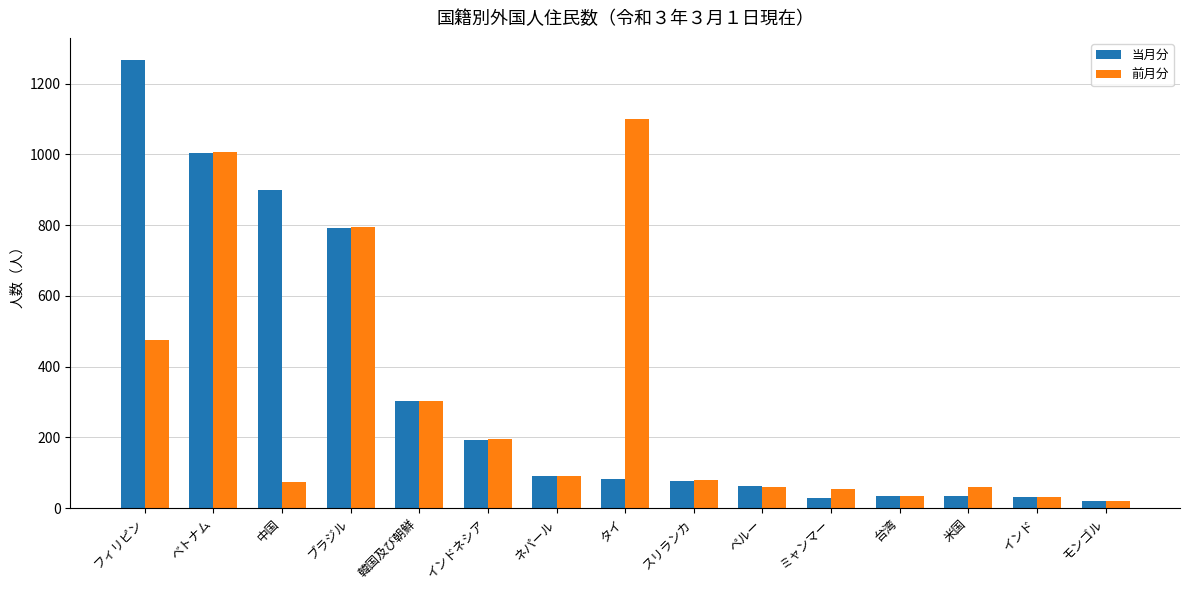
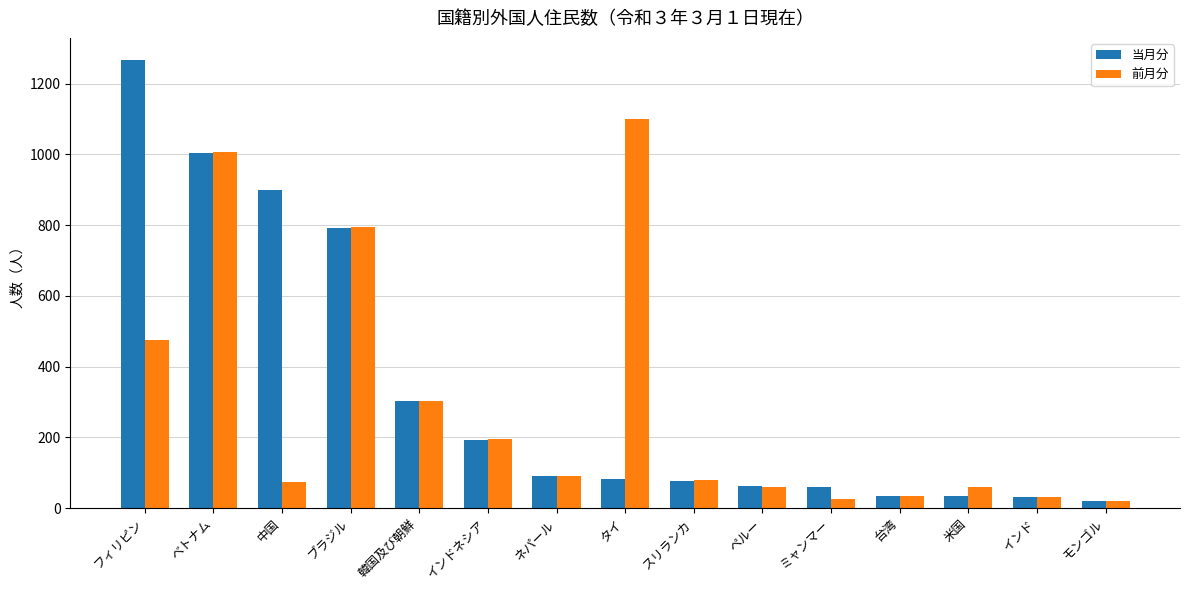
  {
    "当月分": {
      "フィリピン": 1270,
      "ベトナム": 1010,
      "中国": 900,
      "ブラジル": 790,
      "韓国及び朝鮮": 300,
      "インドネシア": 190,
      "ネパール": 90,
      "タイ": 80,
      "スリランカ": 80,
      "ペルー": 60,
-     "ミャンマー": 30,
+     "ミャンマー": 60,
      "台湾": 40,
      "米国": 30,
      "インド": 30,
      "モンゴル": 20
    },
    "前月分": {
      "フィリピン": 480,
      "ベトナム": 1010,
      "中国": 80,
      "ブラジル": 800,
      "韓国及び朝鮮": 300,
      "インドネシア": 190,
      "ネパール": 90,
      "タイ": 1100,
      "スリランカ": 80,
      "ペルー": 60,
-     "ミャンマー": 50,
+     "ミャンマー": 30,
      "台湾": 30,
      "米国": 60,
      "インド": 30,
      "モンゴル": 20
    }
  }
